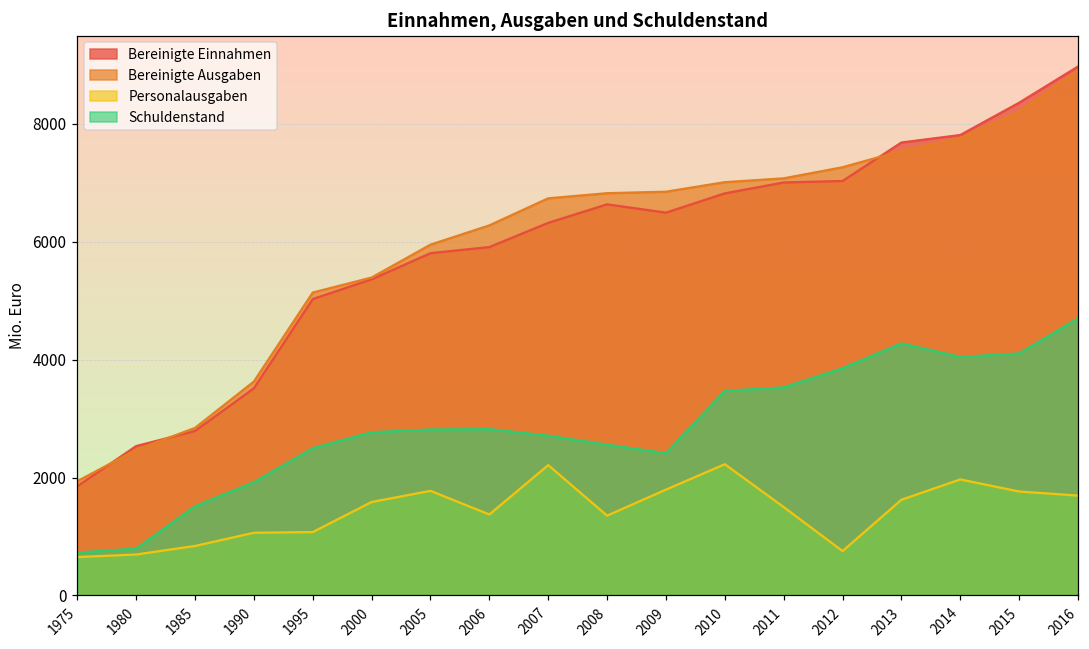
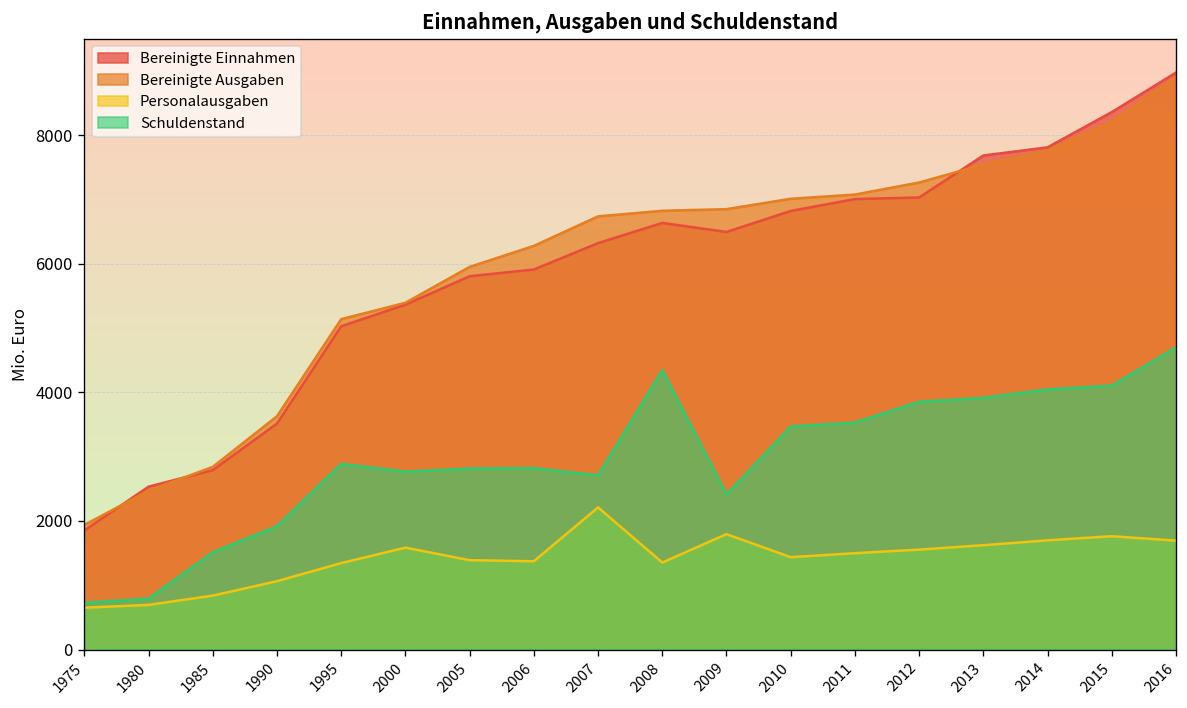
  {
    "Personalausgaben": {
      "1975": 700,
      "1980": 700,
      "1985": 800,
      "1990": 1100,
-     "1995": 1100,
+     "1995": 1300,
      "2000": 1600,
-     "2005": 1800,
+     "2005": 1400,
      "2006": 1400,
      "2007": 2200,
      "2008": 1400,
      "2009": 1800,
-     "2010": 2200,
+     "2010": 1400,
      "2011": 1500,
-     "2012": 800,
+     "2012": 1600,
      "2013": 1600,
-     "2014": 2000,
+     "2014": 1700,
      "2015": 1800,
      "2016": 1700
    },
    "Schuldenstand": {
      "1975": 700,
      "1980": 800,
      "1985": 1500,
      "1990": 1900,
-     "1995": 2500,
+     "1995": 2900,
      "2000": 2800,
      "2005": 2800,
      "2006": 2800,
      "2007": 2700,
-     "2008": 2600,
+     "2008": 4300,
      "2009": 2400,
      "2010": 3500,
      "2011": 3500,
      "2012": 3900,
-     "2013": 4300,
+     "2013": 3900,
      "2014": 4000,
      "2015": 4100,
      "2016": 4700
    }
  }
